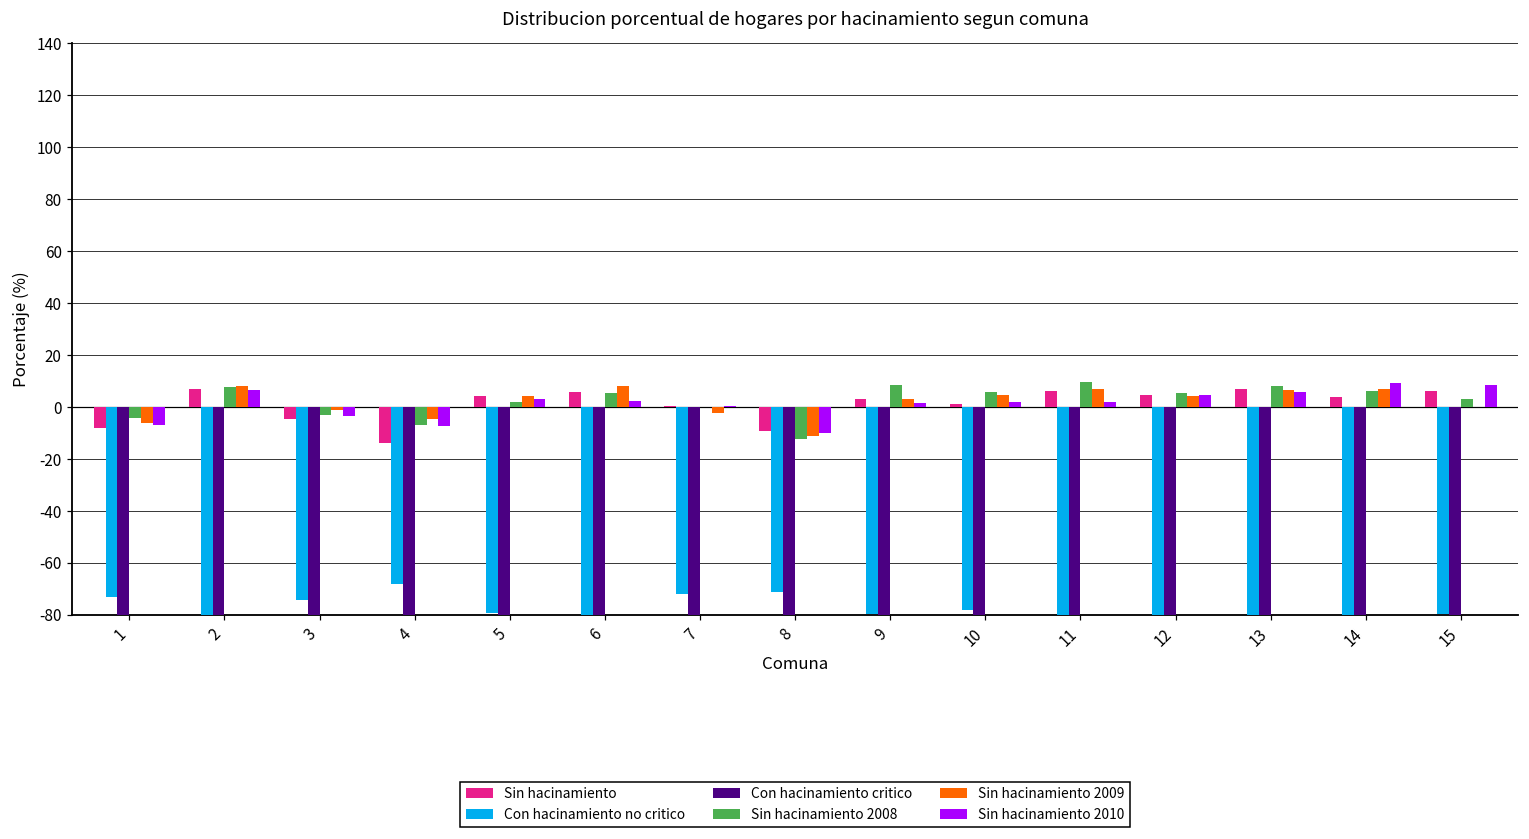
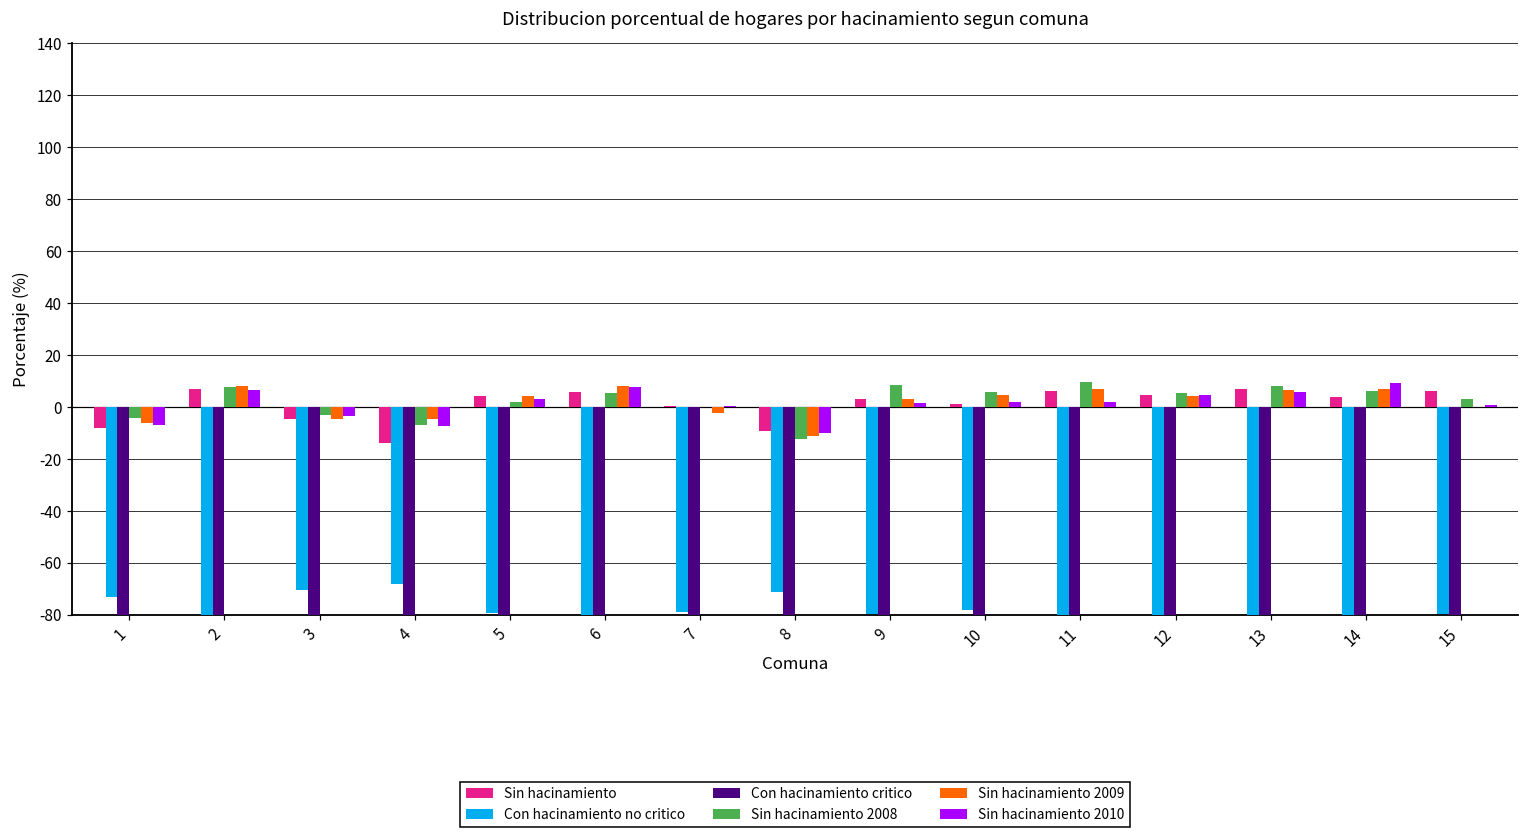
  {
    "Sin hacinamiento": {
      "1": -8,
      "2": 7,
      "3": -5,
      "4": -14,
      "5": 4,
      "6": 6,
      "8": -9,
      "9": 3,
      "10": 1,
      "11": 6,
      "12": 5,
      "13": 7,
      "14": 4,
      "15": 6
    },
    "Con hacinamiento no critico": {
      "1": -73,
-     "3": -74,
+     "3": -71,
      "4": -68,
      "5": -80,
-     "7": -72,
+     "7": -79,
      "8": -71,
      "9": -80,
      "10": -78,
      "15": -80
    },
    "Sin hacinamiento 2008": {
      "1": -4,
      "2": 8,
      "3": -3,
      "4": -7,
      "5": 2,
      "6": 5,
      "8": -12,
      "9": 8,
      "10": 6,
      "11": 10,
      "12": 6,
      "13": 8,
      "14": 6,
      "15": 3
    },
    "Sin hacinamiento 2009": {
      "1": -6,
      "2": 8,
-     "3": -1,
+     "3": -5,
      "4": -5,
      "5": 4,
      "6": 8,
      "7": -2,
      "8": -11,
      "9": 3,
      "10": 5,
      "11": 7,
      "12": 4,
      "13": 6,
      "14": 7
    },
    "Sin hacinamiento 2010": {
      "1": -7,
      "2": 7,
      "3": -3,
      "4": -7,
      "5": 3,
-     "6": 2,
+     "6": 8,
      "8": -10,
      "9": 2,
      "10": 2,
      "11": 2,
      "12": 5,
      "13": 6,
      "14": 9,
-     "15": 8
+     "15": 1
    }
  }
